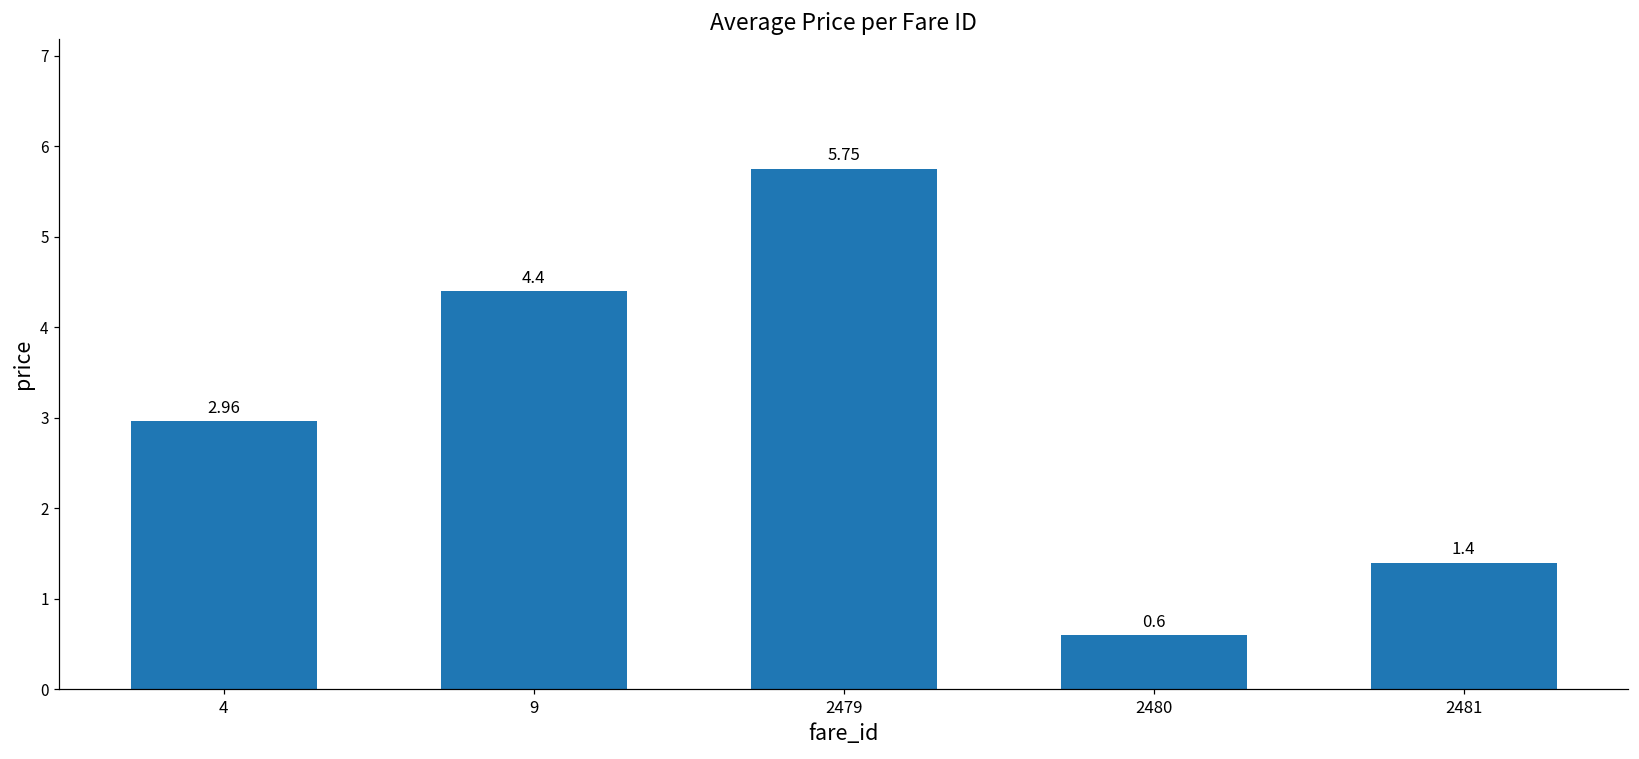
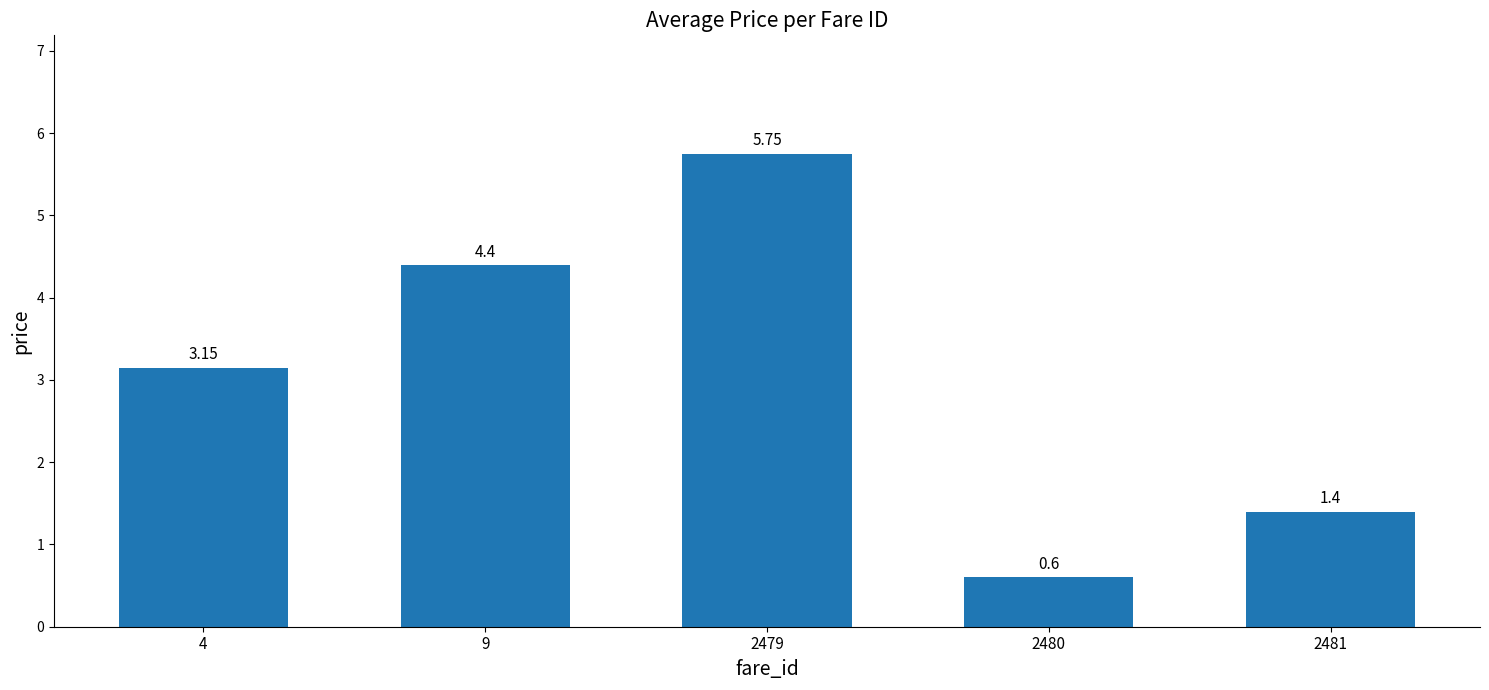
  {
-   "4": 2.96,
+   "4": 3.15,
    "9": 4.4,
    "2479": 5.75,
    "2480": 0.6,
    "2481": 1.4
  }
